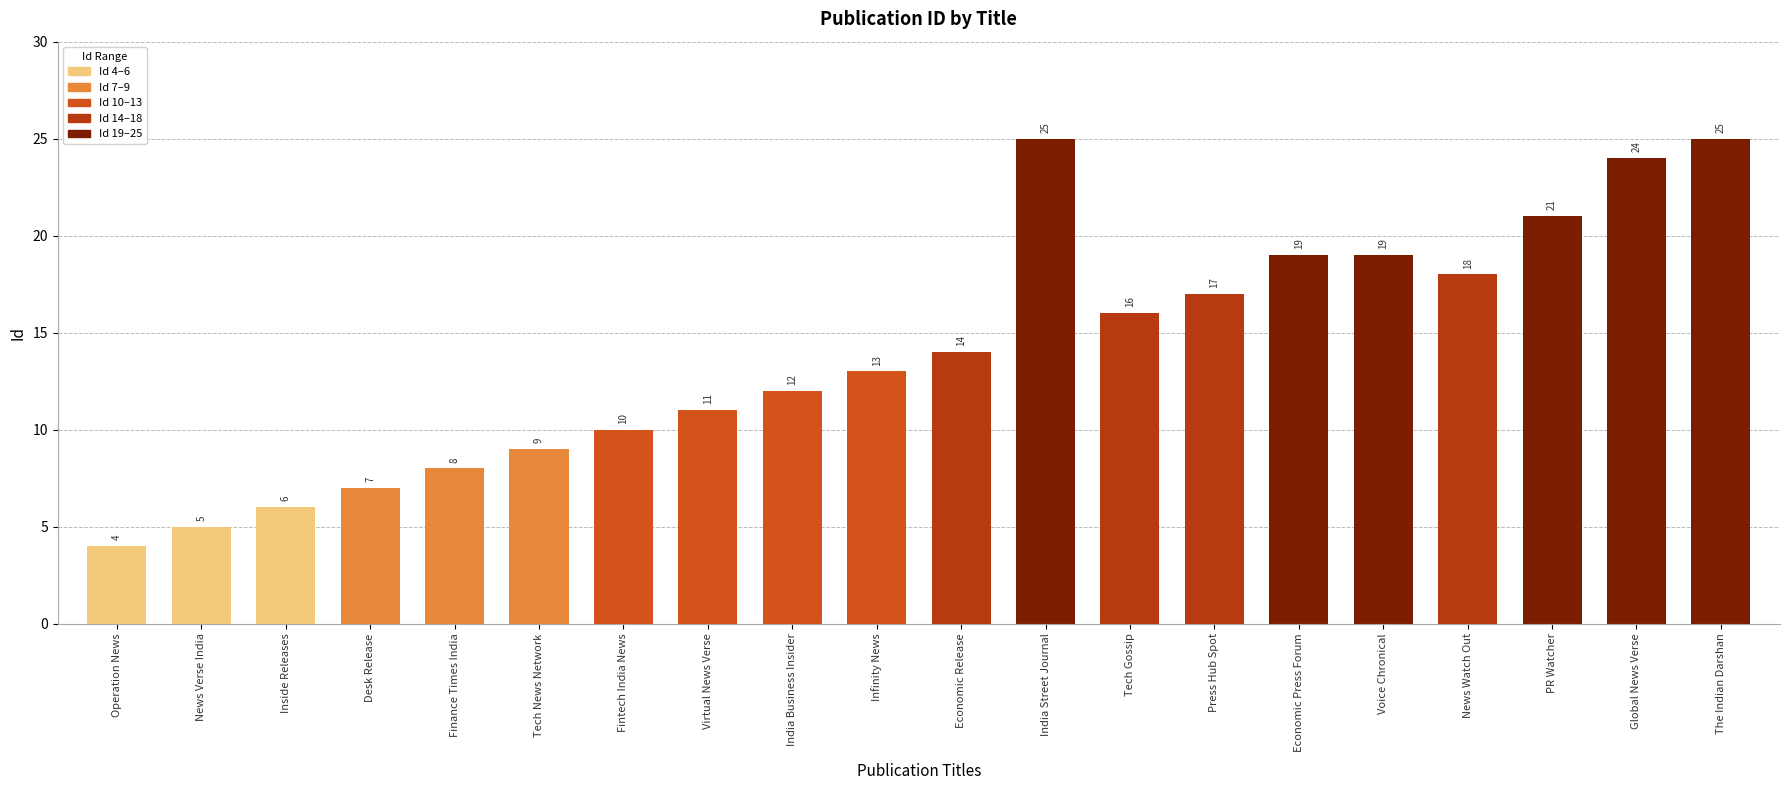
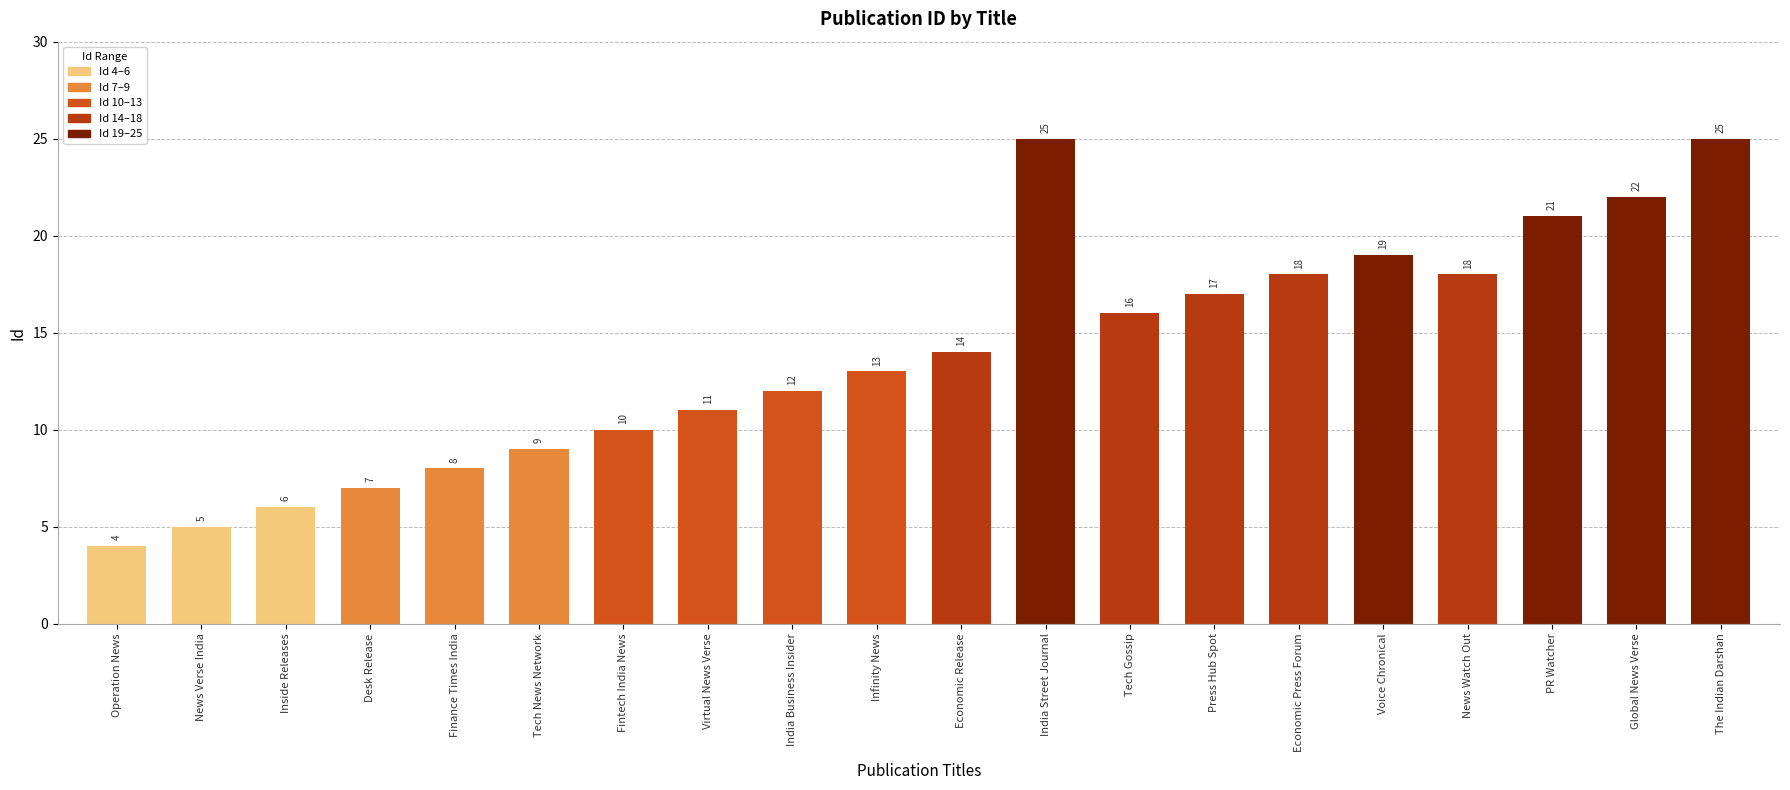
  {
    "Operation News": 4,
    "News Verse India": 5,
    "Inside Releases": 6,
    "Desk Release": 7,
    "Finance Times India": 8,
    "Tech News Network": 9,
    "Fintech India News": 10,
    "Virtual News Verse": 11,
    "India Business Insider": 12,
    "Infinity News": 13,
    "Economic Release": 14,
    "India Street Journal": 25,
    "Tech Gossip": 16,
    "Press Hub Spot": 17,
-   "Economic Press Forum": 19,
+   "Economic Press Forum": 18,
    "Voice Chronical": 19,
    "News Watch Out": 18,
    "PR Watcher": 21,
-   "Global News Verse": 24,
+   "Global News Verse": 22,
    "The Indian Darshan": 25
  }
